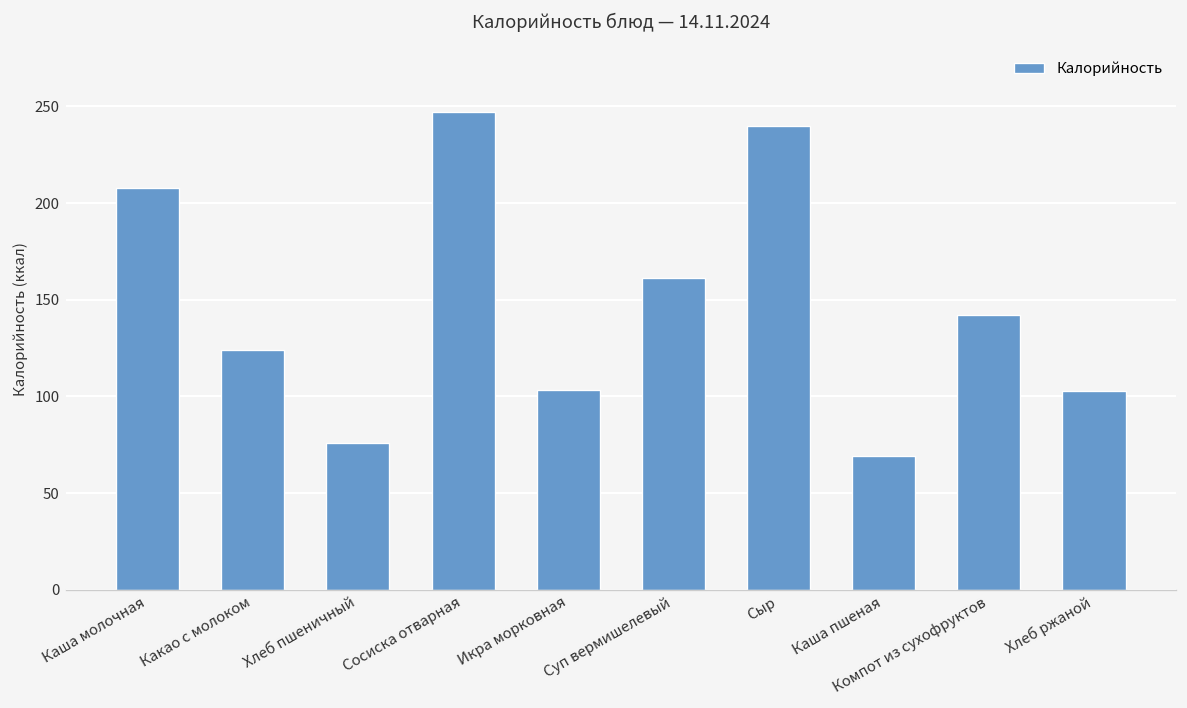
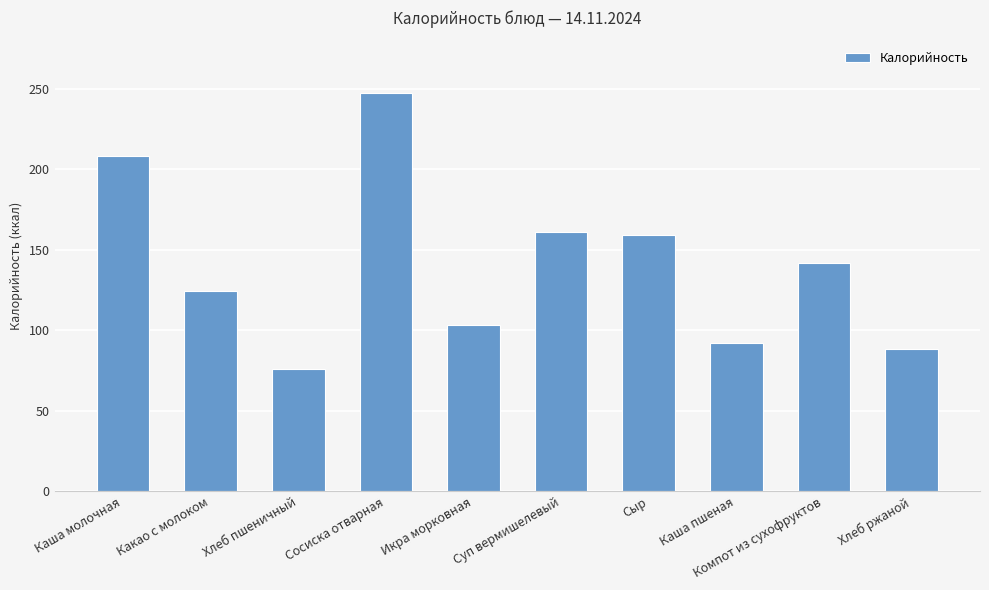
  {
    "Каша молочная": 208,
    "Какао с молоком": 124,
    "Хлеб пшеничный": 76,
    "Сосиска отварная": 247,
    "Икра морковная": 103,
    "Суп вермишелевый": 161,
-   "Сыр": 240,
-   "Каша пшеная": 69,
+   "Сыр": 159,
+   "Каша пшеная": 92,
    "Компот из сухофруктов": 142,
-   "Хлеб ржаной": 103
+   "Хлеб ржаной": 88
  }
